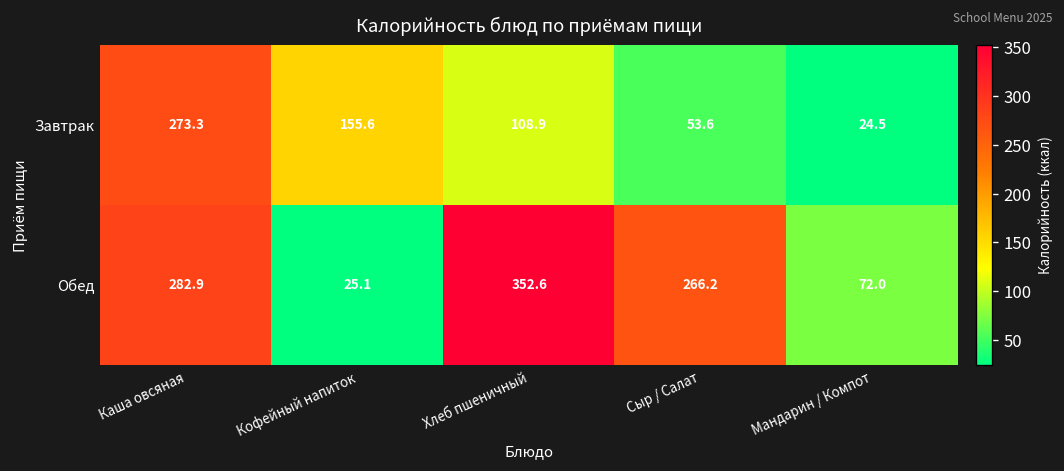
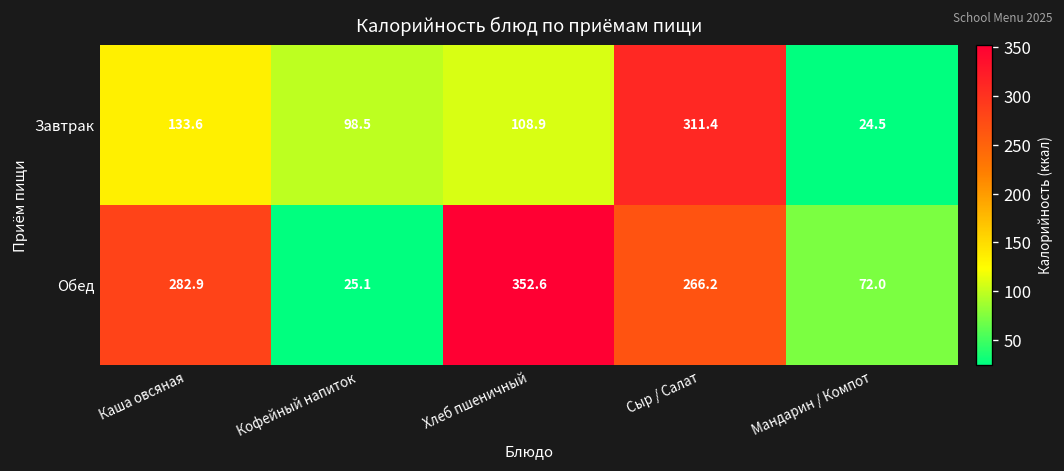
  {
    "Завтрак": {
-     "Каша овсяная": 273.3,
-     "Кофейный напиток": 155.6,
+     "Каша овсяная": 133.6,
+     "Кофейный напиток": 98.5,
      "Хлеб пшеничный": 108.9,
-     "Сыр / Салат": 53.6,
+     "Сыр / Салат": 311.4,
      "Мандарин / Компот": 24.5
    },
    "Обед": {
      "Каша овсяная": 282.9,
      "Кофейный напиток": 25.1,
      "Хлеб пшеничный": 352.6,
      "Сыр / Салат": 266.2,
      "Мандарин / Компот": 72.0
    }
  }
